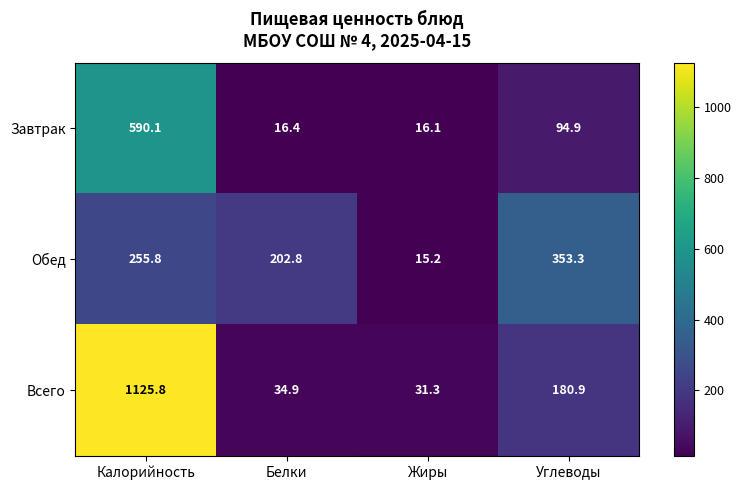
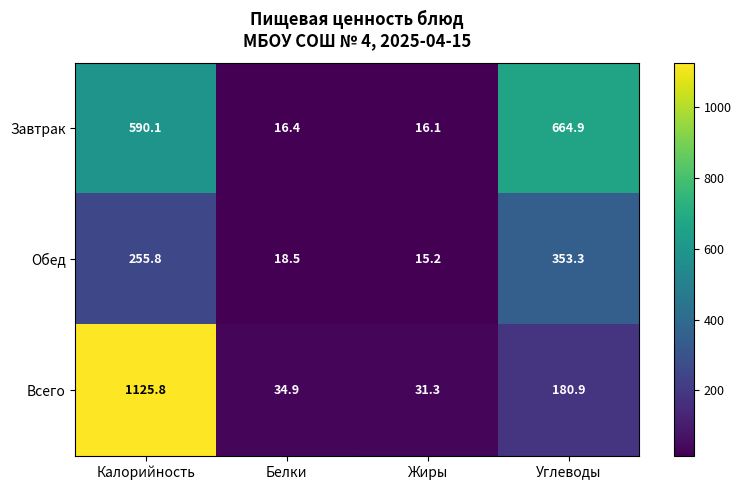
  {
    "Завтрак": {
      "Калорийность": 590.1,
      "Белки": 16.4,
      "Жиры": 16.1,
-     "Углеводы": 94.9
+     "Углеводы": 664.9
    },
    "Обед": {
      "Калорийность": 255.8,
-     "Белки": 202.8,
+     "Белки": 18.5,
      "Жиры": 15.2,
      "Углеводы": 353.3
    },
    "Всего": {
      "Калорийность": 1125.8,
      "Белки": 34.9,
      "Жиры": 31.3,
      "Углеводы": 180.9
    }
  }
